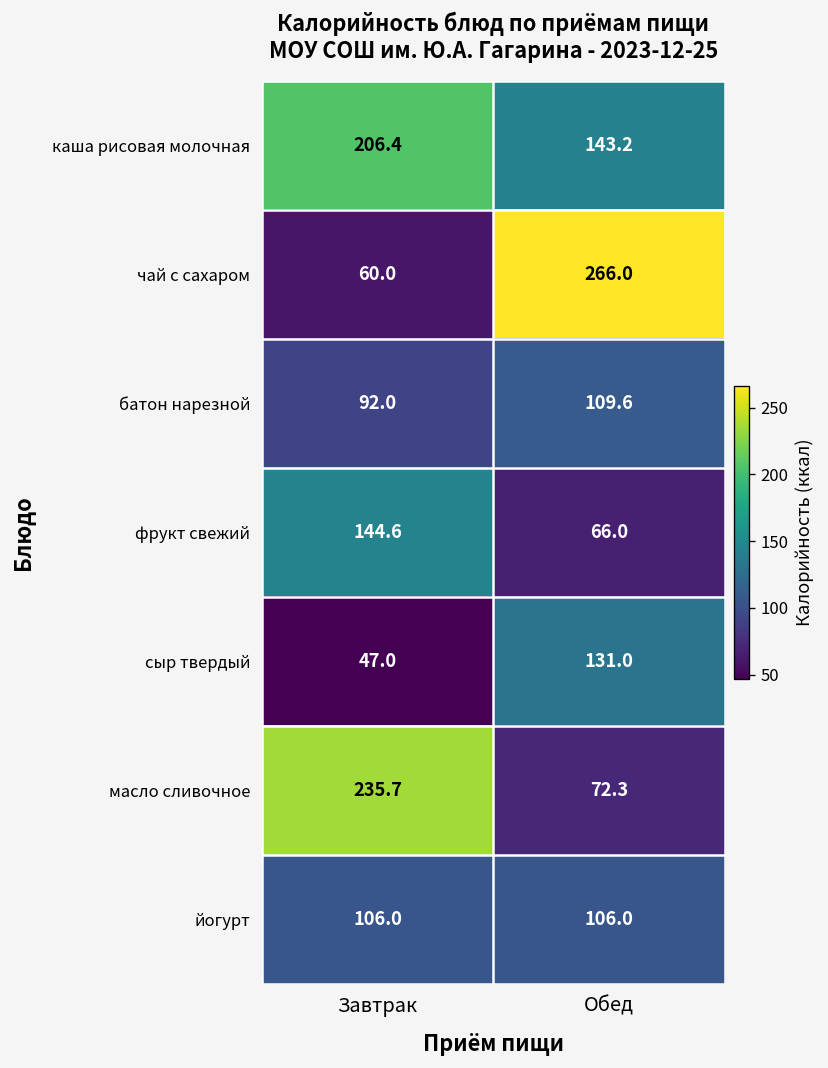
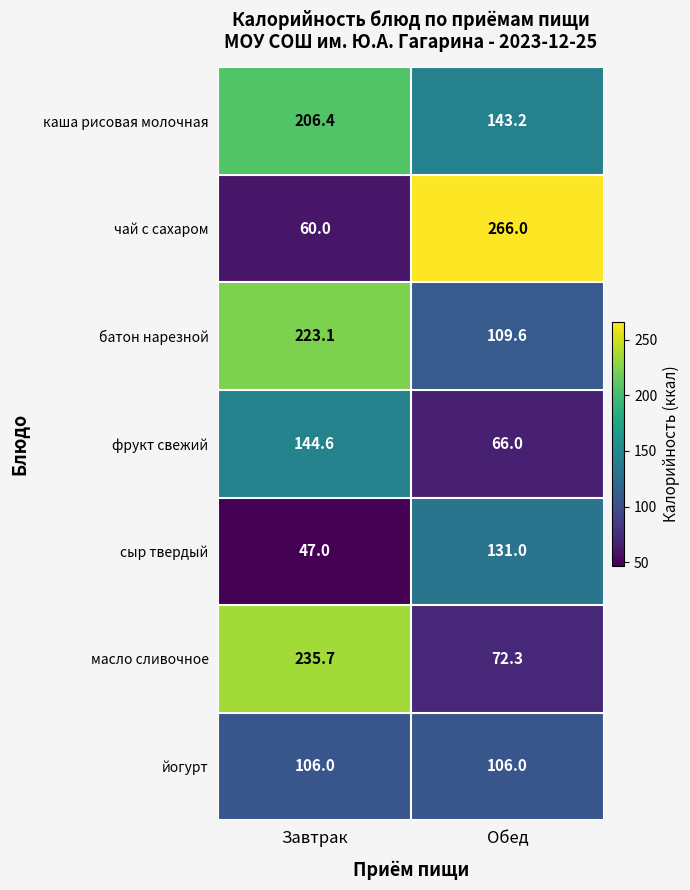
  {
    "каша рисовая молочная": {
      "Завтрак": 206.4,
      "Обед": 143.2
    },
    "чай с сахаром": {
      "Завтрак": 60.0,
      "Обед": 266.0
    },
    "батон нарезной": {
-     "Завтрак": 92.0,
+     "Завтрак": 223.1,
      "Обед": 109.6
    },
    "фрукт свежий": {
      "Завтрак": 144.6,
      "Обед": 66.0
    },
    "сыр твердый": {
      "Завтрак": 47.0,
      "Обед": 131.0
    },
    "масло сливочное": {
      "Завтрак": 235.7,
      "Обед": 72.3
    },
    "йогурт": {
      "Завтрак": 106.0,
      "Обед": 106.0
    }
  }
